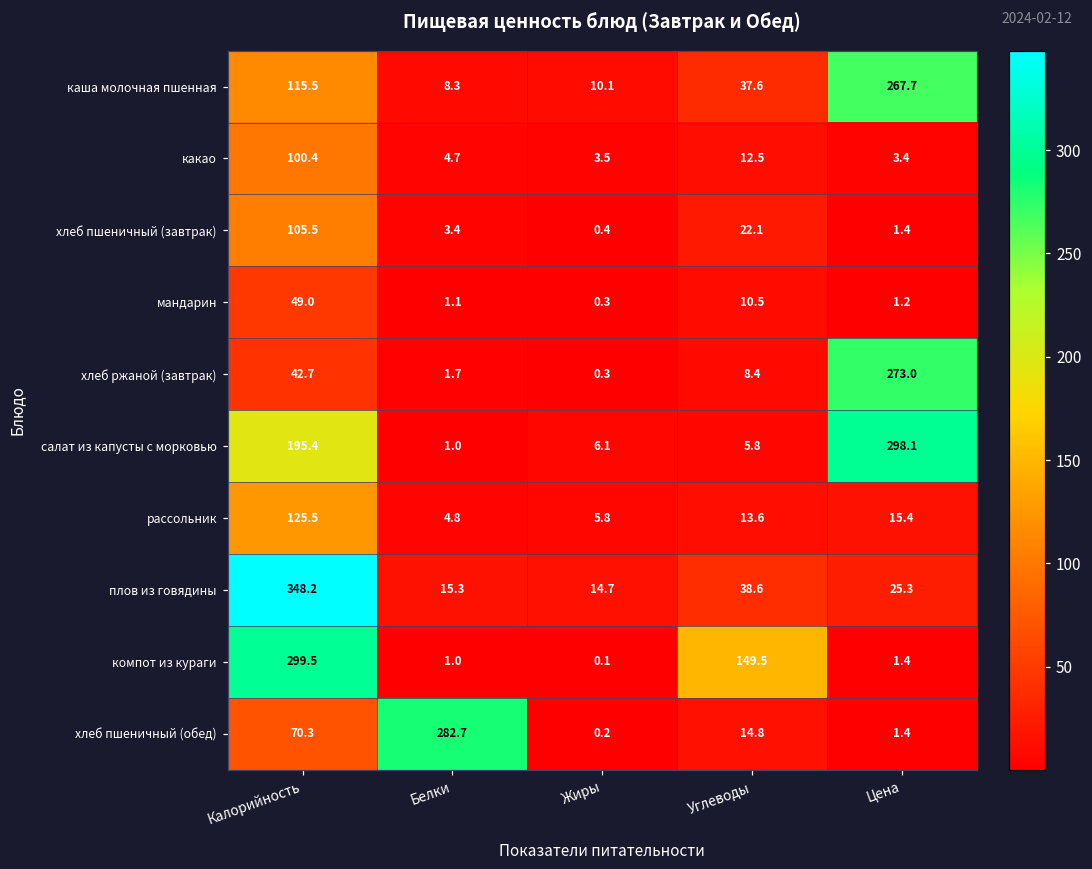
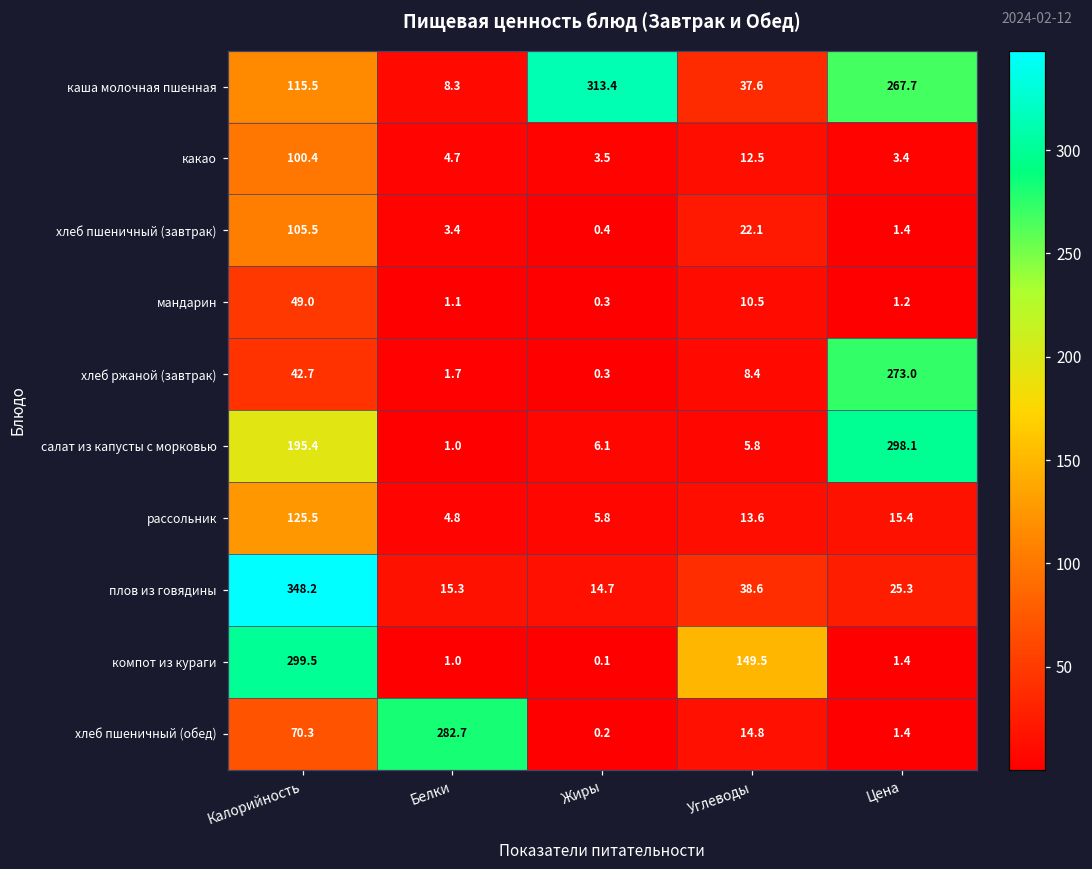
  {
    "каша молочная пшенная": {
      "Калорийность": 115.5,
      "Белки": 8.3,
-     "Жиры": 10.1,
+     "Жиры": 313.4,
      "Углеводы": 37.6,
      "Цена": 267.7
    },
    "какао": {
      "Калорийность": 100.4,
      "Белки": 4.7,
      "Жиры": 3.5,
      "Углеводы": 12.5,
      "Цена": 3.4
    },
    "хлеб пшеничный (завтрак)": {
      "Калорийность": 105.5,
      "Белки": 3.4,
      "Жиры": 0.4,
      "Углеводы": 22.1,
      "Цена": 1.4
    },
    "мандарин": {
      "Калорийность": 49.0,
      "Белки": 1.1,
      "Жиры": 0.3,
      "Углеводы": 10.5,
      "Цена": 1.2
    },
    "хлеб ржаной (завтрак)": {
      "Калорийность": 42.7,
      "Белки": 1.7,
      "Жиры": 0.3,
      "Углеводы": 8.4,
      "Цена": 273.0
    },
    "салат из капусты с морковью": {
      "Калорийность": 195.4,
      "Белки": 1.0,
      "Жиры": 6.1,
      "Углеводы": 5.8,
      "Цена": 298.1
    },
    "рассольник": {
      "Калорийность": 125.5,
      "Белки": 4.8,
      "Жиры": 5.8,
      "Углеводы": 13.6,
      "Цена": 15.4
    },
    "плов из говядины": {
      "Калорийность": 348.2,
      "Белки": 15.3,
      "Жиры": 14.7,
      "Углеводы": 38.6,
      "Цена": 25.3
    },
    "компот из кураги": {
      "Калорийность": 299.5,
      "Белки": 1.0,
      "Жиры": 0.1,
      "Углеводы": 149.5,
      "Цена": 1.4
    },
    "хлеб пшеничный (обед)": {
      "Калорийность": 70.3,
      "Белки": 282.7,
      "Жиры": 0.2,
      "Углеводы": 14.8,
      "Цена": 1.4
    }
  }
